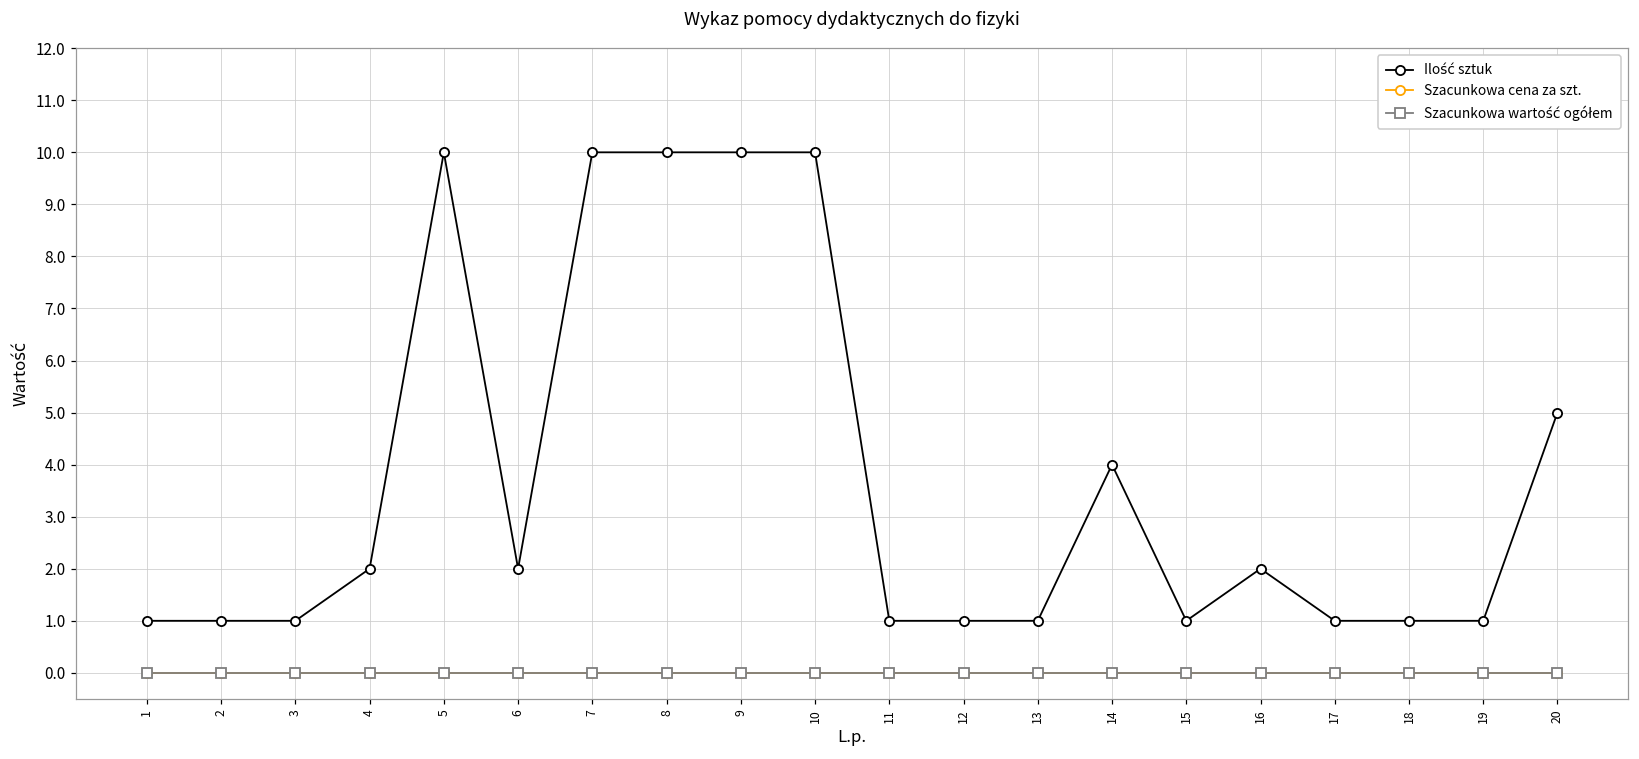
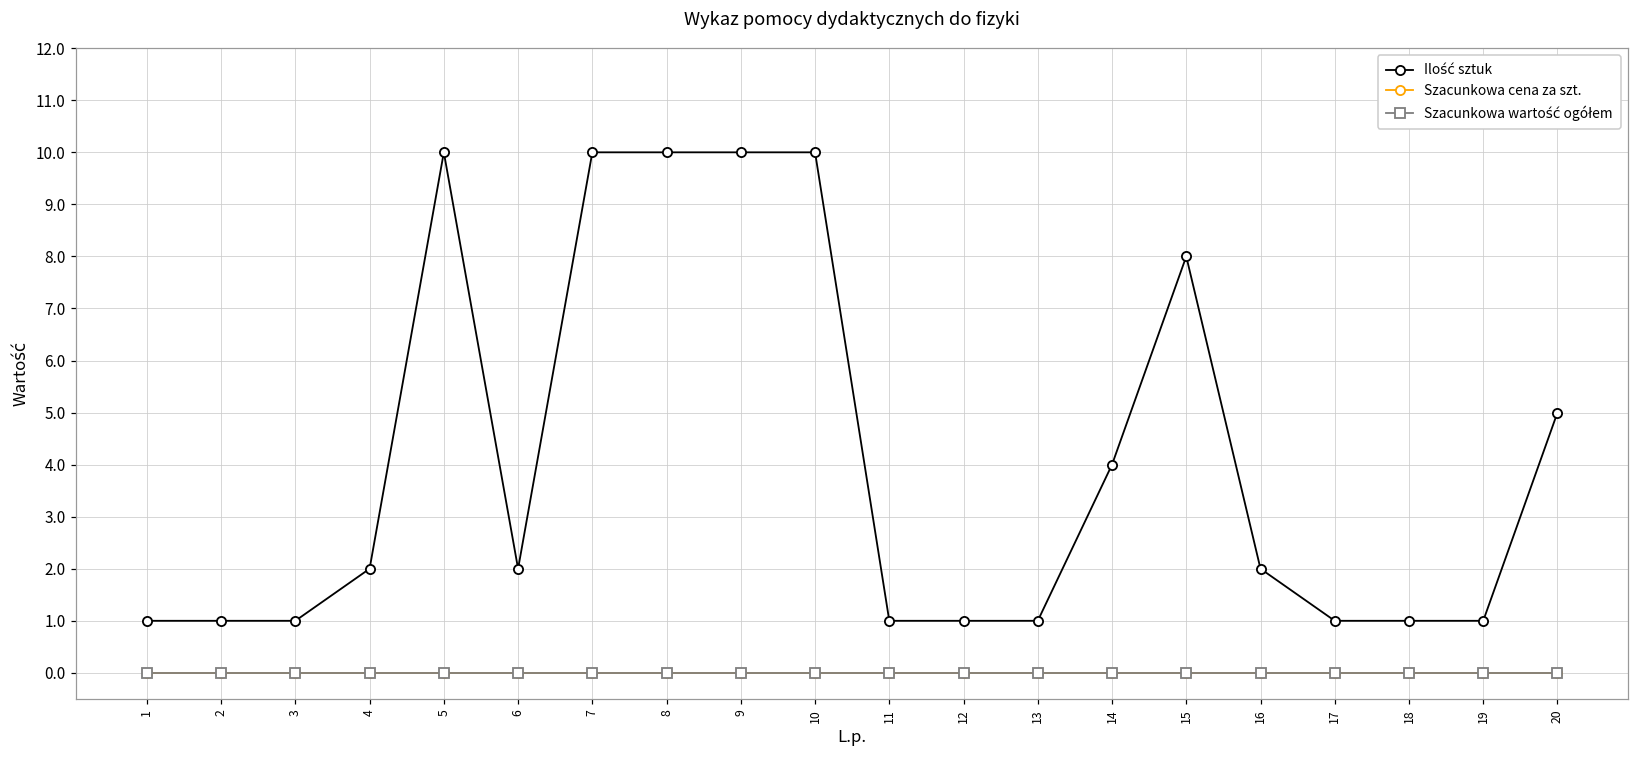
  {
    "Ilość sztuk": {
      "1": 1,
      "2": 1,
      "3": 1,
      "4": 2,
      "5": 10,
      "6": 2,
      "7": 10,
      "8": 10,
      "9": 10,
      "10": 10,
      "11": 1,
      "12": 1,
      "13": 1,
      "14": 4,
-     "15": 1,
+     "15": 8,
      "16": 2,
      "17": 1,
      "18": 1,
      "19": 1,
      "20": 5
    },
    "Szacunkowa wartość ogółem": {
      "1": 0,
      "2": 0,
      "3": 0,
      "4": 0,
      "5": 0,
      "6": 0,
      "7": 0,
      "8": 0,
      "9": 0,
      "10": 0,
      "11": 0,
      "12": 0,
      "13": 0,
      "14": 0,
      "15": 0,
      "16": 0,
      "17": 0,
      "18": 0,
      "19": 0,
      "20": 0
    }
  }
